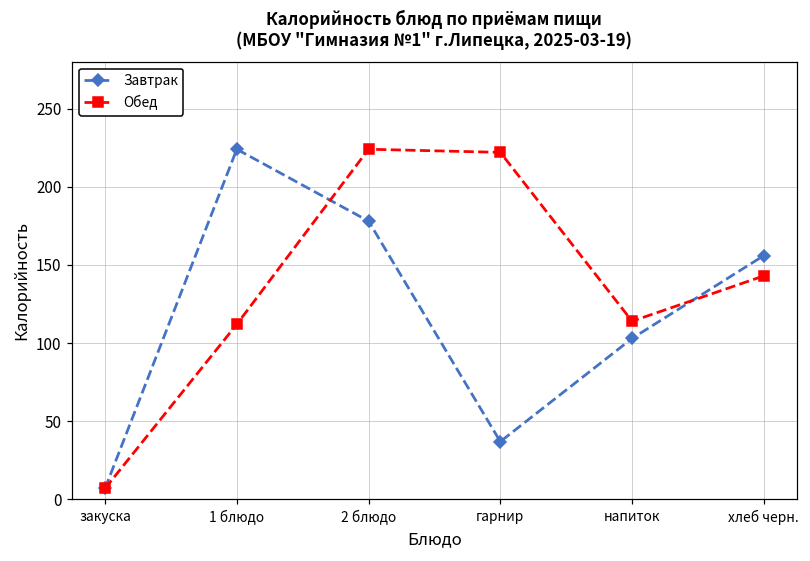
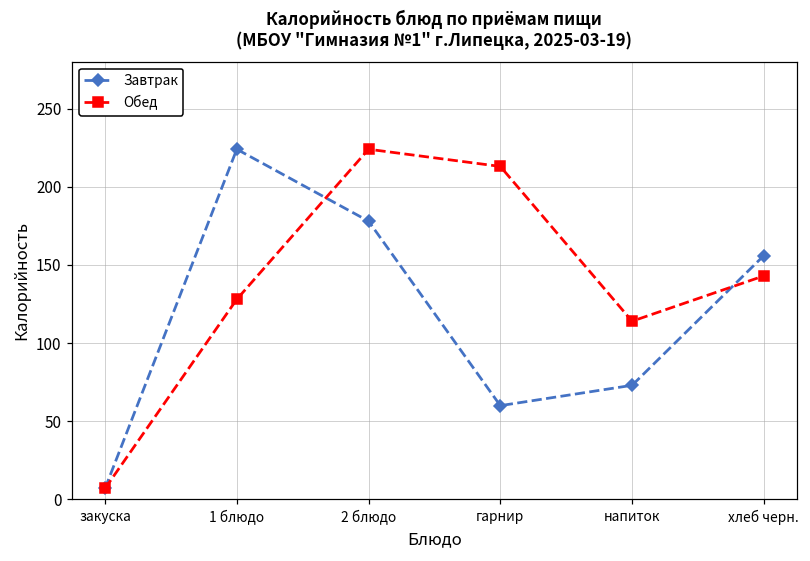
  {
    "Завтрак": {
      "1 блюдо": 224,
      "2 блюдо": 178,
-     "гарнир": 37,
-     "напиток": 103,
+     "гарнир": 60,
+     "напиток": 73,
      "хлеб черн.": 156
    },
    "Обед": {
-     "1 блюдо": 112,
+     "1 блюдо": 128,
      "2 блюдо": 224,
-     "гарнир": 222,
+     "гарнир": 213,
      "напиток": 114,
      "хлеб черн.": 143
    }
  }
